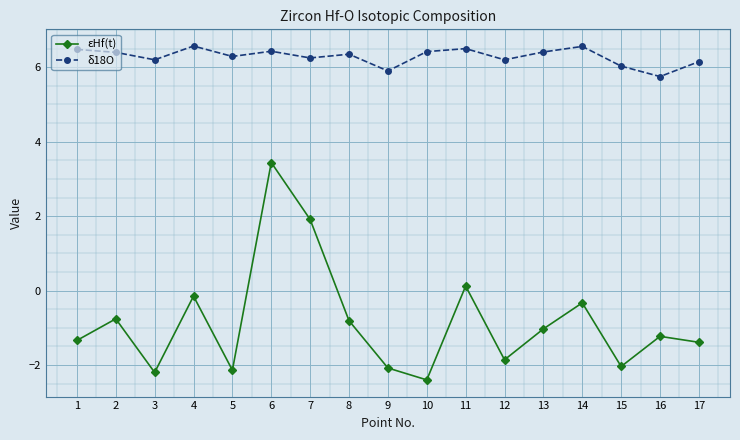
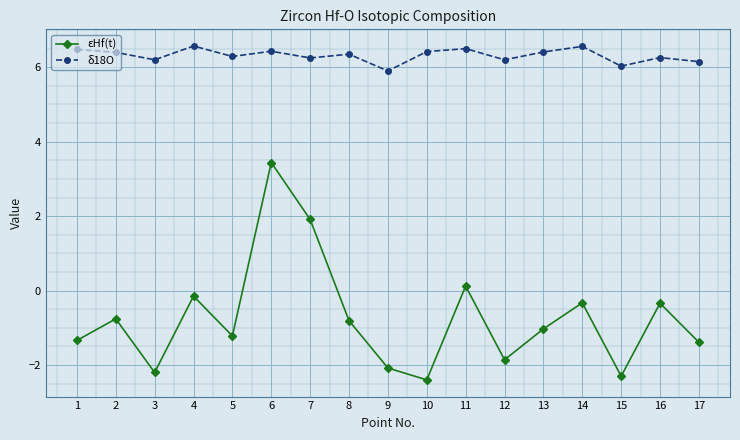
  {
    "εHf(t)": {
      "1": -1.3,
      "2": -0.8,
      "3": -2.2,
      "4": -0.2,
-     "5": -2.1,
+     "5": -1.2,
      "6": 3.4,
      "7": 1.9,
      "8": -0.8,
      "9": -2.1,
      "10": -2.4,
      "11": 0.1,
      "12": -1.9,
      "13": -1.0,
      "14": -0.3,
-     "15": -2.0,
-     "16": -1.2,
+     "15": -2.3,
+     "16": -0.3,
      "17": -1.4
    },
    "δ18O": {
      "3": 6.2,
      "4": 6.6,
      "5": 6.3,
      "6": 6.4,
      "7": 6.3,
      "8": 6.4,
      "9": 5.9,
      "10": 6.4,
      "11": 6.5,
      "12": 6.2,
      "13": 6.4,
      "14": 6.6,
      "15": 6.0,
-     "16": 5.8,
+     "16": 6.3,
      "17": 6.2
    }
  }
